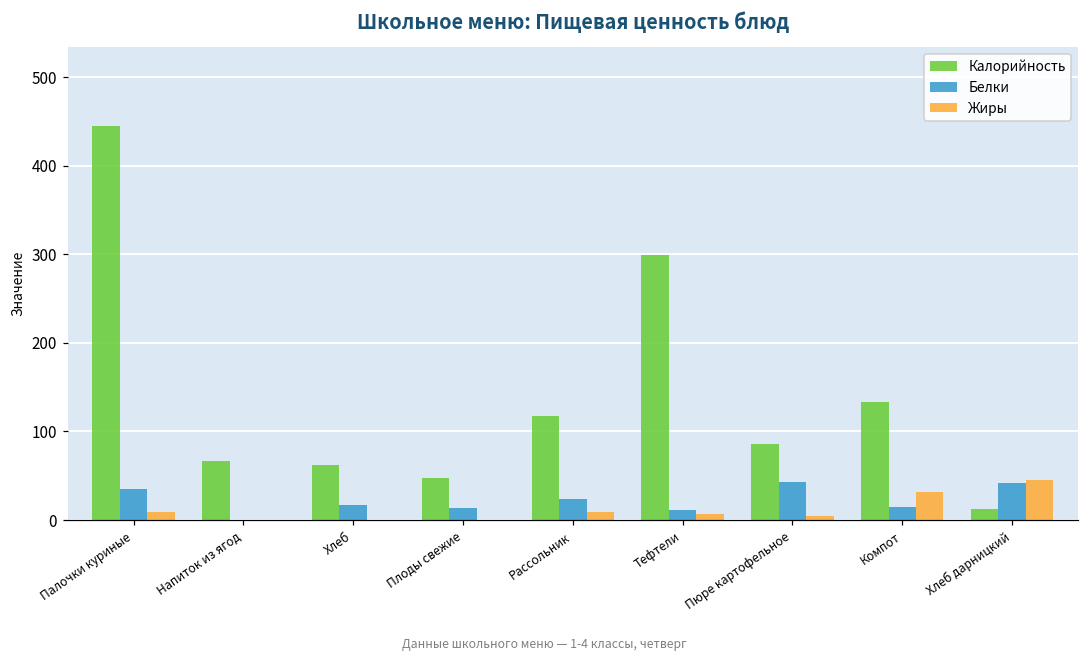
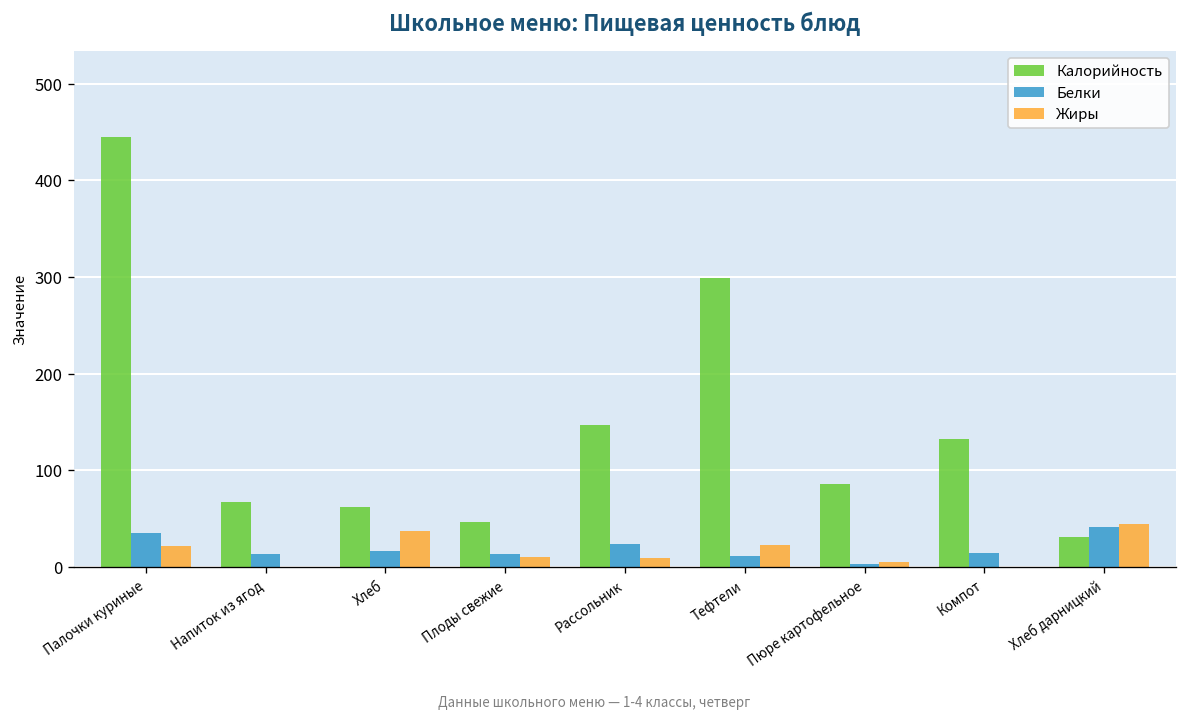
  {
    "Калорийность": {
      "Палочки куриные": 450,
      "Напиток из ягод": 70,
      "Хлеб": 60,
      "Плоды свежие": 50,
-     "Рассольник": 120,
+     "Рассольник": 150,
      "Тефтели": 300,
      "Пюре картофельное": 90,
      "Компот": 130,
-     "Хлеб дарницкий": 10
+     "Хлеб дарницкий": 30
    },
    "Белки": {
      "Палочки куриные": 30,
-     "Напиток из ягод": 0,
+     "Напиток из ягод": 10,
      "Хлеб": 20,
      "Плоды свежие": 10,
      "Рассольник": 20,
      "Тефтели": 10,
-     "Пюре картофельное": 40,
+     "Пюре картофельное": 0,
      "Компот": 10,
      "Хлеб дарницкий": 40
    },
    "Жиры": {
-     "Палочки куриные": 10,
+     "Палочки куриные": 20,
      "Напиток из ягод": 0,
-     "Хлеб": 0,
-     "Плоды свежие": 0,
+     "Хлеб": 40,
+     "Плоды свежие": 10,
      "Рассольник": 10,
-     "Тефтели": 10,
+     "Тефтели": 20,
      "Пюре картофельное": 0,
-     "Компот": 30,
+     "Компот": 0,
      "Хлеб дарницкий": 40
    }
  }
